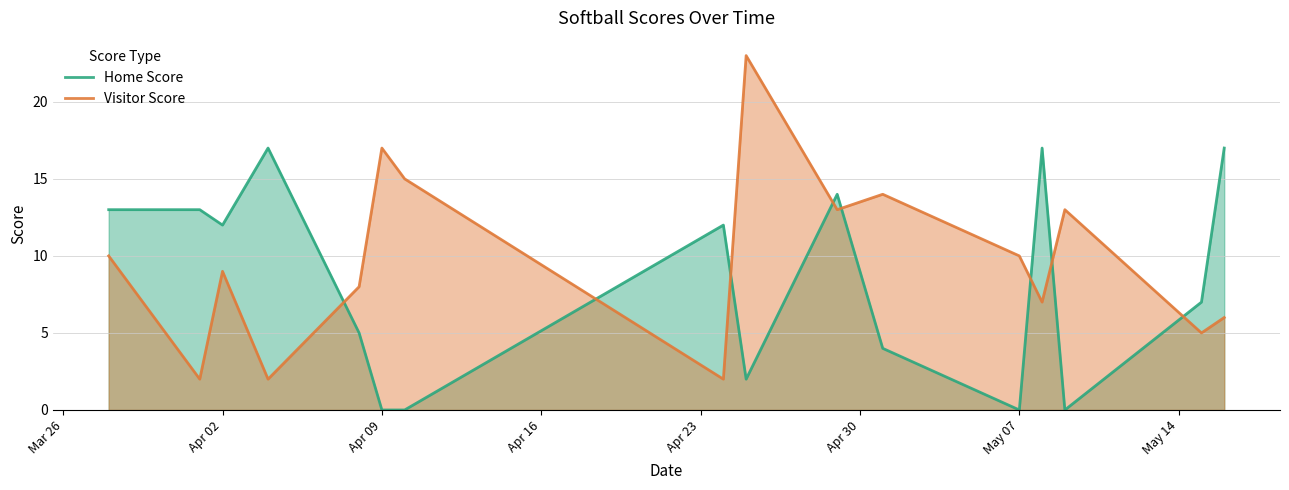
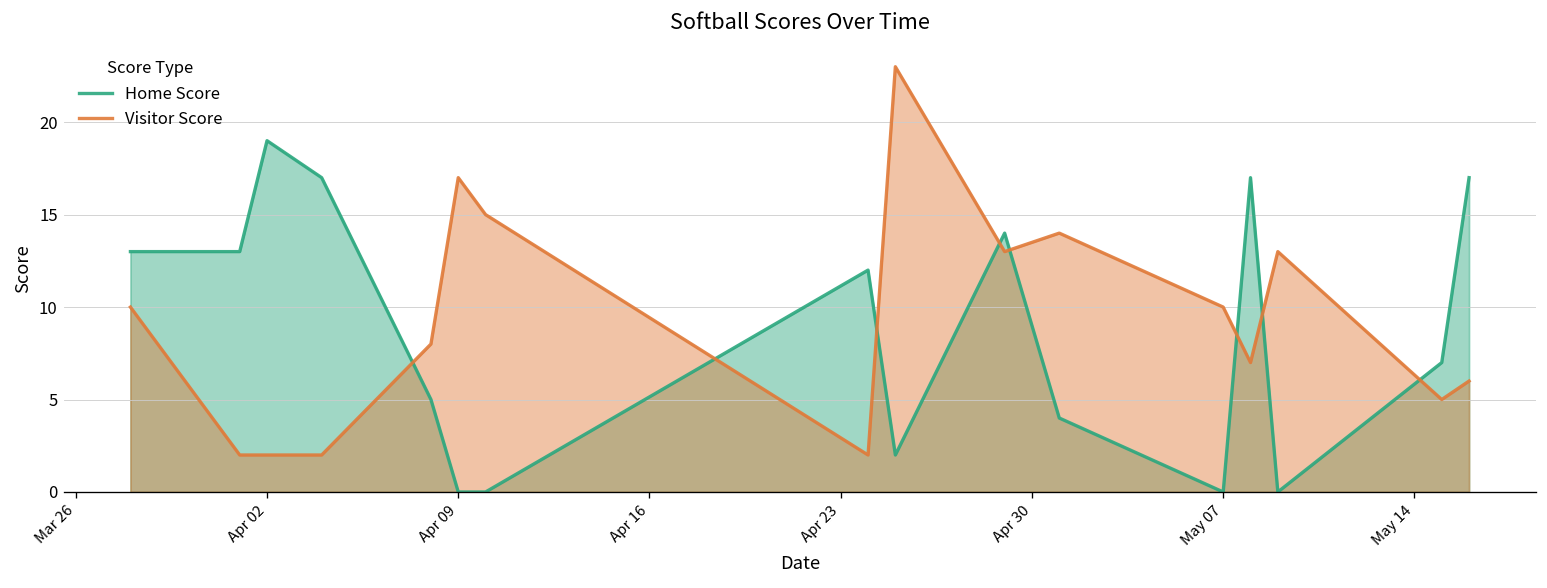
  {
    "Home Score": {
-     "Apr 02": 12,
+     "Apr 02": 19,
      "Apr 09": 0,
      "May 07": 0
    },
    "Visitor Score": {
-     "Apr 02": 9,
+     "Apr 02": 2,
      "Apr 09": 17,
      "May 07": 10
    }
  }
